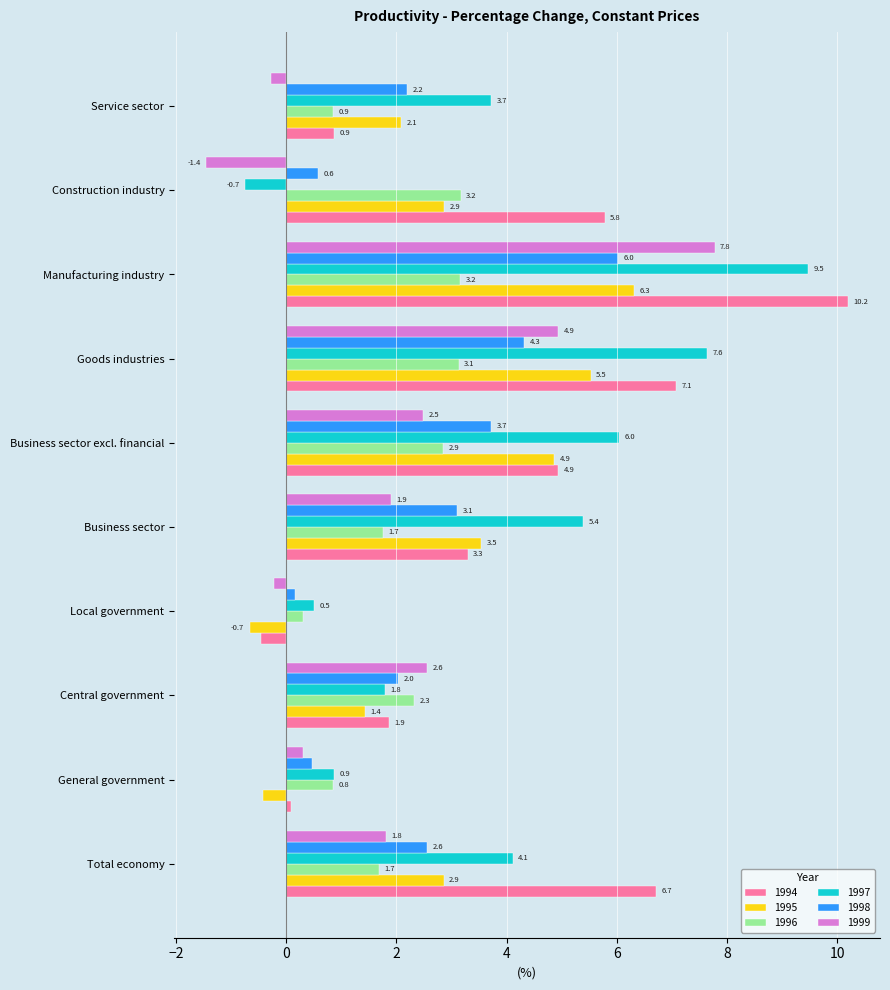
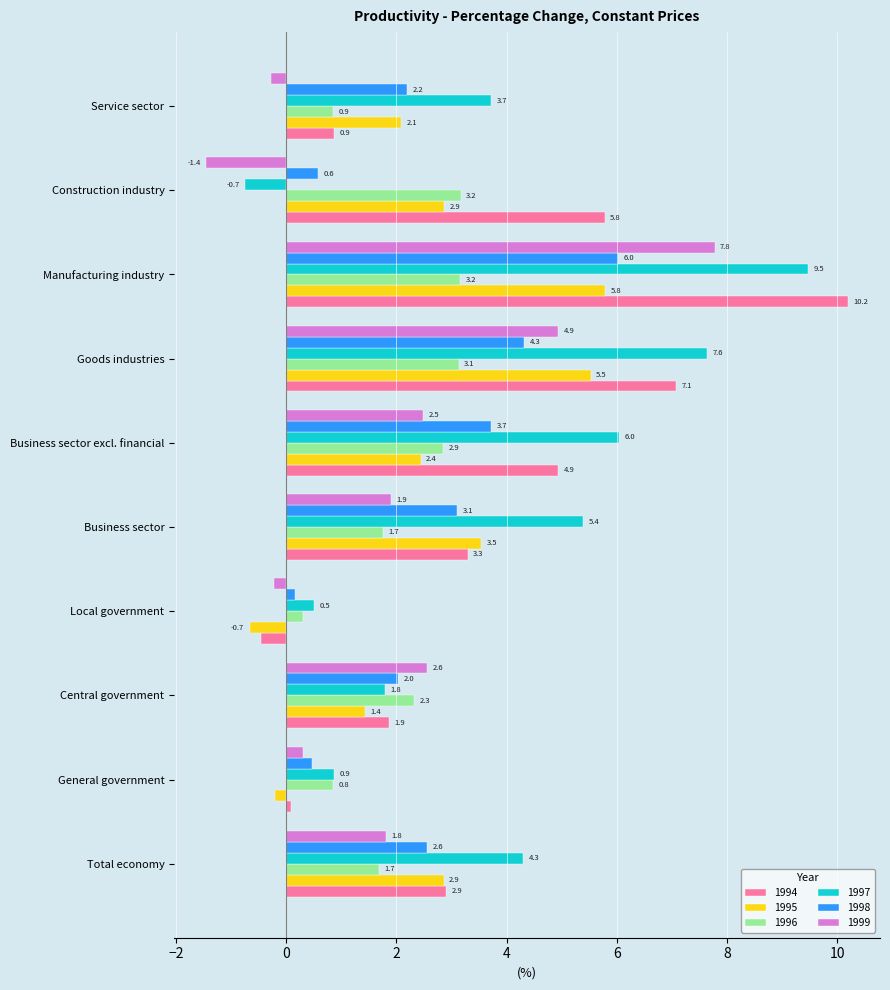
  {
    "1994": {
      "Service sector": 0.9,
      "Construction industry": 5.8,
      "Manufacturing industry": 10.2,
      "Goods industries": 7.1,
      "Business sector excl. financial": 4.9,
      "Business sector": 3.3,
      "Central government": 1.9,
-     "Total economy": 6.7
+     "Total economy": 2.9
    },
    "1995": {
      "Service sector": 2.1,
      "Construction industry": 2.9,
-     "Manufacturing industry": 6.3,
+     "Manufacturing industry": 5.8,
      "Goods industries": 5.5,
-     "Business sector excl. financial": 4.9,
+     "Business sector excl. financial": 2.4,
      "Business sector": 3.5,
      "Local government": -0.7,
      "Central government": 1.4,
-     "General government": -0.4,
+     "General government": -0.2,
      "Total economy": 2.9
    },
    "1996": {
      "Service sector": 0.9,
      "Construction industry": 3.2,
      "Manufacturing industry": 3.2,
      "Goods industries": 3.1,
      "Business sector excl. financial": 2.9,
      "Business sector": 1.7,
      "Central government": 2.3,
      "General government": 0.8,
      "Total economy": 1.7
    },
    "1997": {
      "Service sector": 3.7,
      "Construction industry": -0.7,
      "Manufacturing industry": 9.5,
      "Goods industries": 7.6,
      "Business sector excl. financial": 6.0,
      "Business sector": 5.4,
      "Local government": 0.5,
      "Central government": 1.8,
      "General government": 0.9,
-     "Total economy": 4.1
+     "Total economy": 4.3
    },
    "1998": {
      "Service sector": 2.2,
      "Construction industry": 0.6,
      "Manufacturing industry": 6.0,
      "Goods industries": 4.3,
      "Business sector excl. financial": 3.7,
      "Business sector": 3.1,
      "Central government": 2.0,
      "Total economy": 2.6
    },
    "1999": {
      "Construction industry": -1.4,
      "Manufacturing industry": 7.8,
      "Goods industries": 4.9,
      "Business sector excl. financial": 2.5,
      "Business sector": 1.9,
      "Central government": 2.6,
      "Total economy": 1.8
    }
  }
